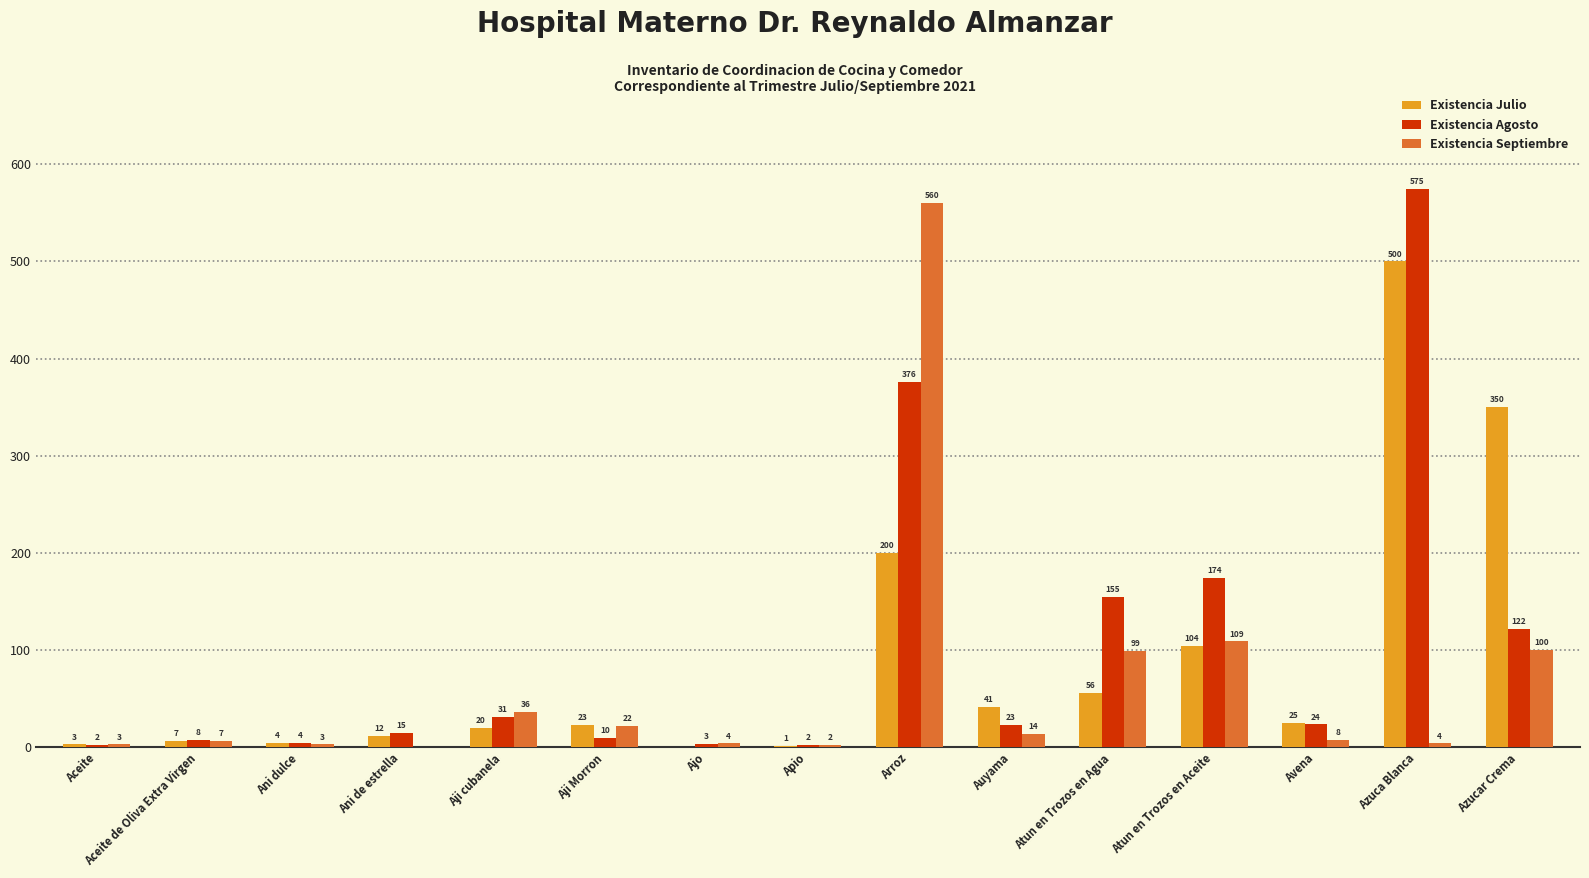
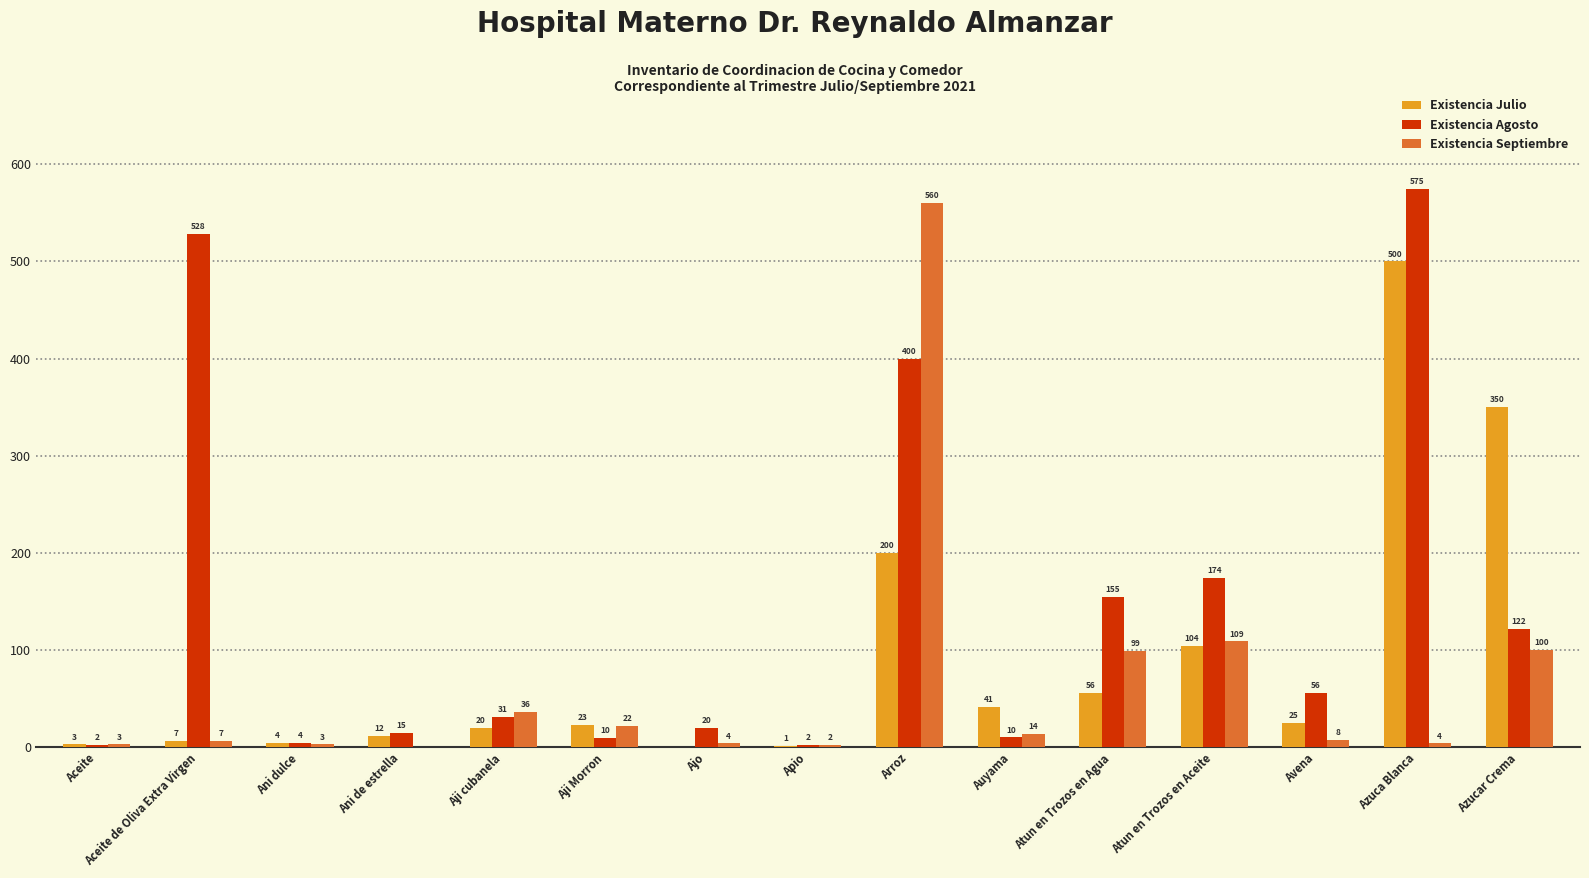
  {
    "Existencia Agosto": {
      "Aceite": 2,
-     "Aceite de Oliva Extra Virgen": 8,
+     "Aceite de Oliva Extra Virgen": 528,
      "Ani dulce": 4,
      "Ani de estrella": 15,
      "Aji cubanela": 31,
      "Aji Morron": 10,
-     "Ajo": 3,
+     "Ajo": 20,
      "Apio": 2,
-     "Arroz": 376,
-     "Auyama": 23,
+     "Arroz": 400,
+     "Auyama": 10,
      "Atun en Trozos en Agua": 155,
      "Atun en Trozos en Aceite": 174,
-     "Avena": 24,
+     "Avena": 56,
      "Azuca Blanca": 575,
      "Azucar Crema": 122
    }
  }
